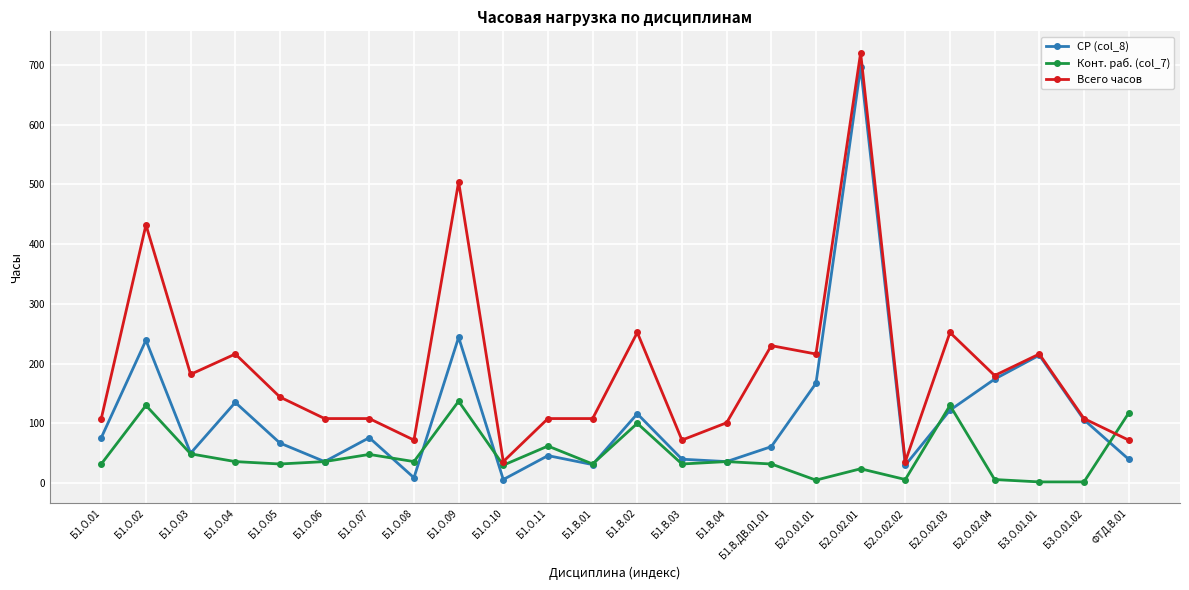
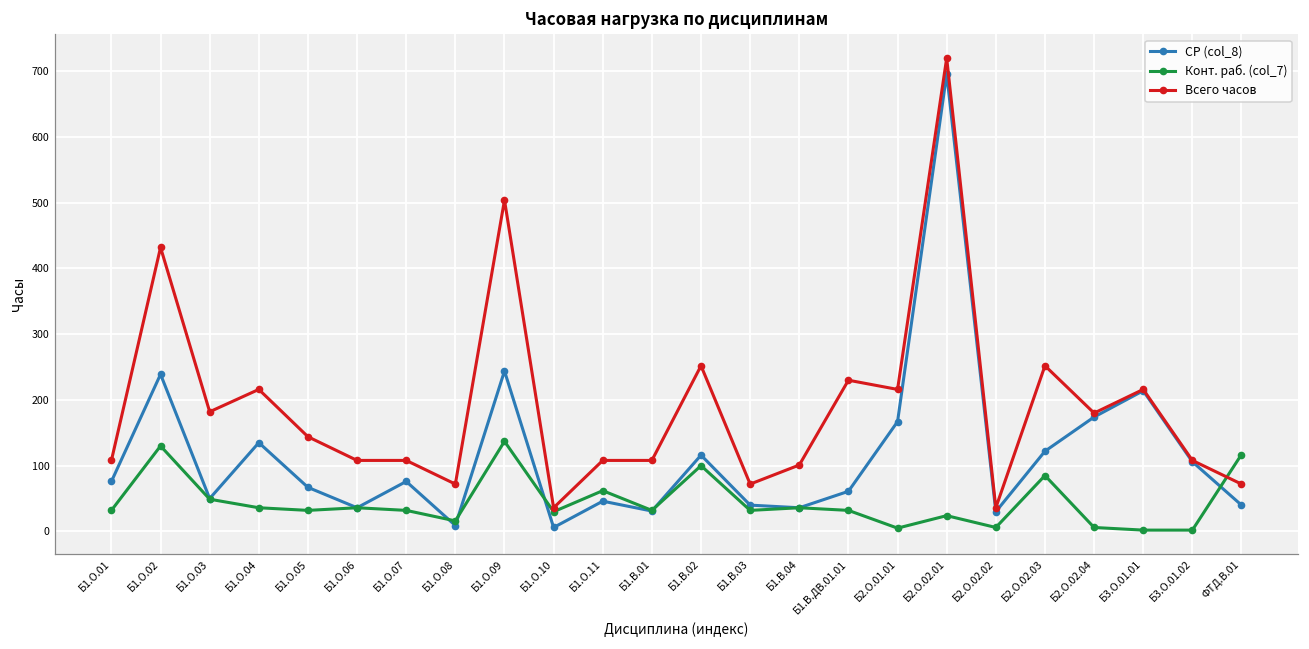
  {
    "СР (col_8)": {
      "Б1.О.01": 80,
      "Б1.О.02": 240,
      "Б1.О.04": 140,
      "Б1.О.05": 70,
      "Б1.О.07": 80,
      "Б1.О.08": 10,
      "Б1.О.09": 240,
      "Б1.О.10": 10,
      "Б1.О.11": 50,
      "Б1.В.02": 120,
      "Б1.В.03": 40,
      "Б1.В.ДВ.01.01": 60,
      "Б2.О.01.01": 170,
      "Б2.О.02.01": 700,
      "Б2.О.02.02": 30,
      "Б2.О.02.03": 120,
      "Б2.О.02.04": 170,
      "ФТД.В.01": 40
    },
    "Конт. раб. (col_7)": {
      "Б1.О.01": 30,
      "Б1.О.02": 130,
      "Б1.О.04": 40,
      "Б1.О.05": 30,
-     "Б1.О.07": 50,
-     "Б1.О.08": 40,
+     "Б1.О.07": 30,
+     "Б1.О.08": 20,
      "Б1.О.09": 140,
      "Б1.О.10": 30,
      "Б1.О.11": 60,
      "Б1.В.02": 100,
      "Б1.В.03": 30,
      "Б1.В.ДВ.01.01": 30,
      "Б2.О.01.01": 10,
      "Б2.О.02.01": 20,
      "Б2.О.02.02": 10,
-     "Б2.О.02.03": 130,
+     "Б2.О.02.03": 90,
      "Б2.О.02.04": 10,
      "Б3.О.01.01": 0,
      "Б3.О.01.02": 0,
      "ФТД.В.01": 120
    },
    "Всего часов": {
      "Б1.О.01": 110,
      "Б1.О.02": 430,
      "Б1.О.03": 180,
      "Б1.О.04": 220,
      "Б1.О.05": 140,
      "Б1.О.06": 110,
      "Б1.О.07": 110,
      "Б1.О.08": 70,
      "Б1.О.09": 500,
      "Б1.О.10": 40,
      "Б1.О.11": 110,
      "Б1.В.01": 110,
      "Б1.В.02": 250,
      "Б1.В.03": 70,
      "Б1.В.04": 100,
      "Б1.В.ДВ.01.01": 230,
      "Б2.О.01.01": 220,
      "Б2.О.02.01": 720,
      "Б2.О.02.02": 40,
      "Б2.О.02.03": 250,
      "Б2.О.02.04": 180,
      "ФТД.В.01": 70
    }
  }
